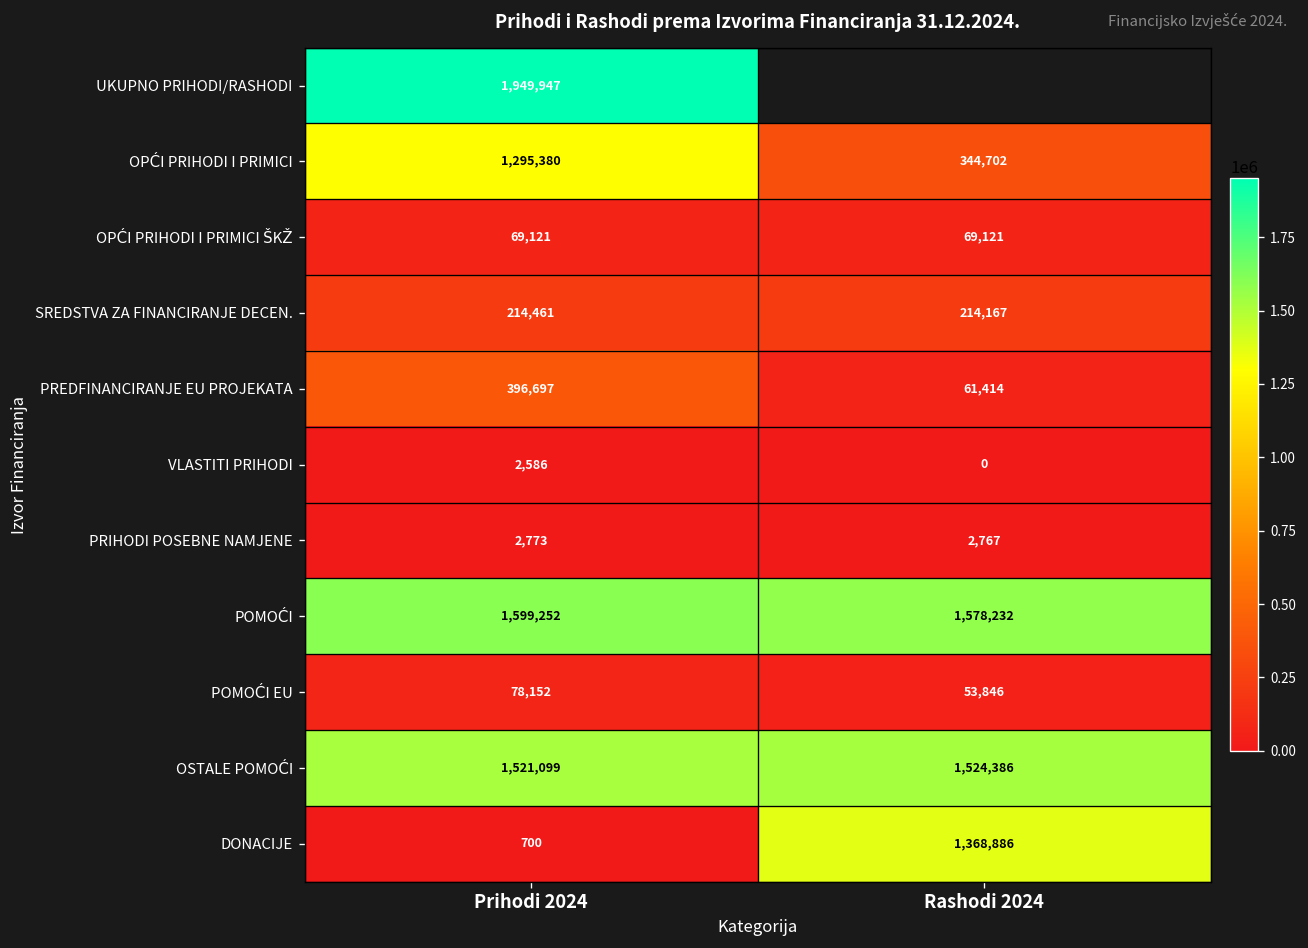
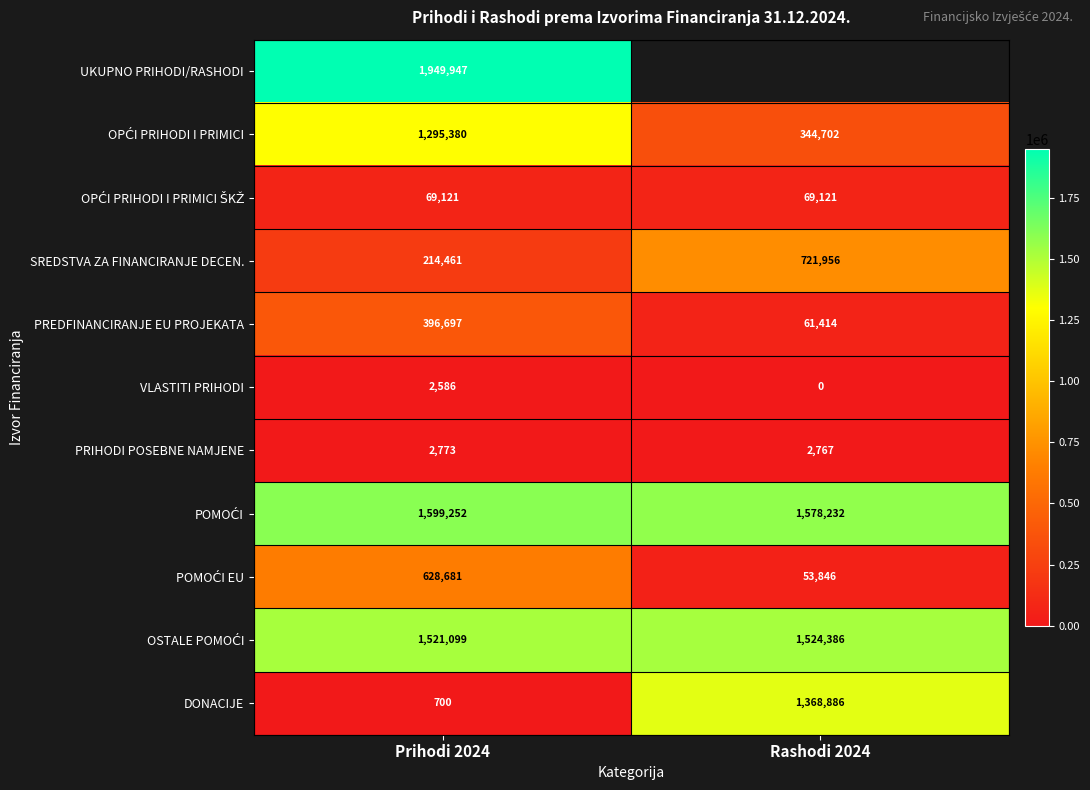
  {
    "UKUPNO PRIHODI/RASHODI": {
      "Prihodi 2024": "1,949,947"
    },
    "OPĆI PRIHODI I PRIMICI": {
      "Prihodi 2024": "1,295,380",
      "Rashodi 2024": "344,702"
    },
    "OPĆI PRIHODI I PRIMICI ŠKŽ": {
      "Prihodi 2024": "69,121",
      "Rashodi 2024": "69,121"
    },
    "SREDSTVA ZA FINANCIRANJE DECEN.": {
      "Prihodi 2024": "214,461",
-     "Rashodi 2024": "214,167"
+     "Rashodi 2024": "721,956"
    },
    "PREDFINANCIRANJE EU PROJEKATA": {
      "Prihodi 2024": "396,697",
      "Rashodi 2024": "61,414"
    },
    "VLASTITI PRIHODI": {
      "Prihodi 2024": "2,586",
      "Rashodi 2024": "0"
    },
    "PRIHODI POSEBNE NAMJENE": {
      "Prihodi 2024": "2,773",
      "Rashodi 2024": "2,767"
    },
    "POMOĆI": {
      "Prihodi 2024": "1,599,252",
      "Rashodi 2024": "1,578,232"
    },
    "POMOĆI EU": {
-     "Prihodi 2024": "78,152",
+     "Prihodi 2024": "628,681",
      "Rashodi 2024": "53,846"
    },
    "OSTALE POMOĆI": {
      "Prihodi 2024": "1,521,099",
      "Rashodi 2024": "1,524,386"
    },
    "DONACIJE": {
      "Prihodi 2024": "700",
      "Rashodi 2024": "1,368,886"
    }
  }
